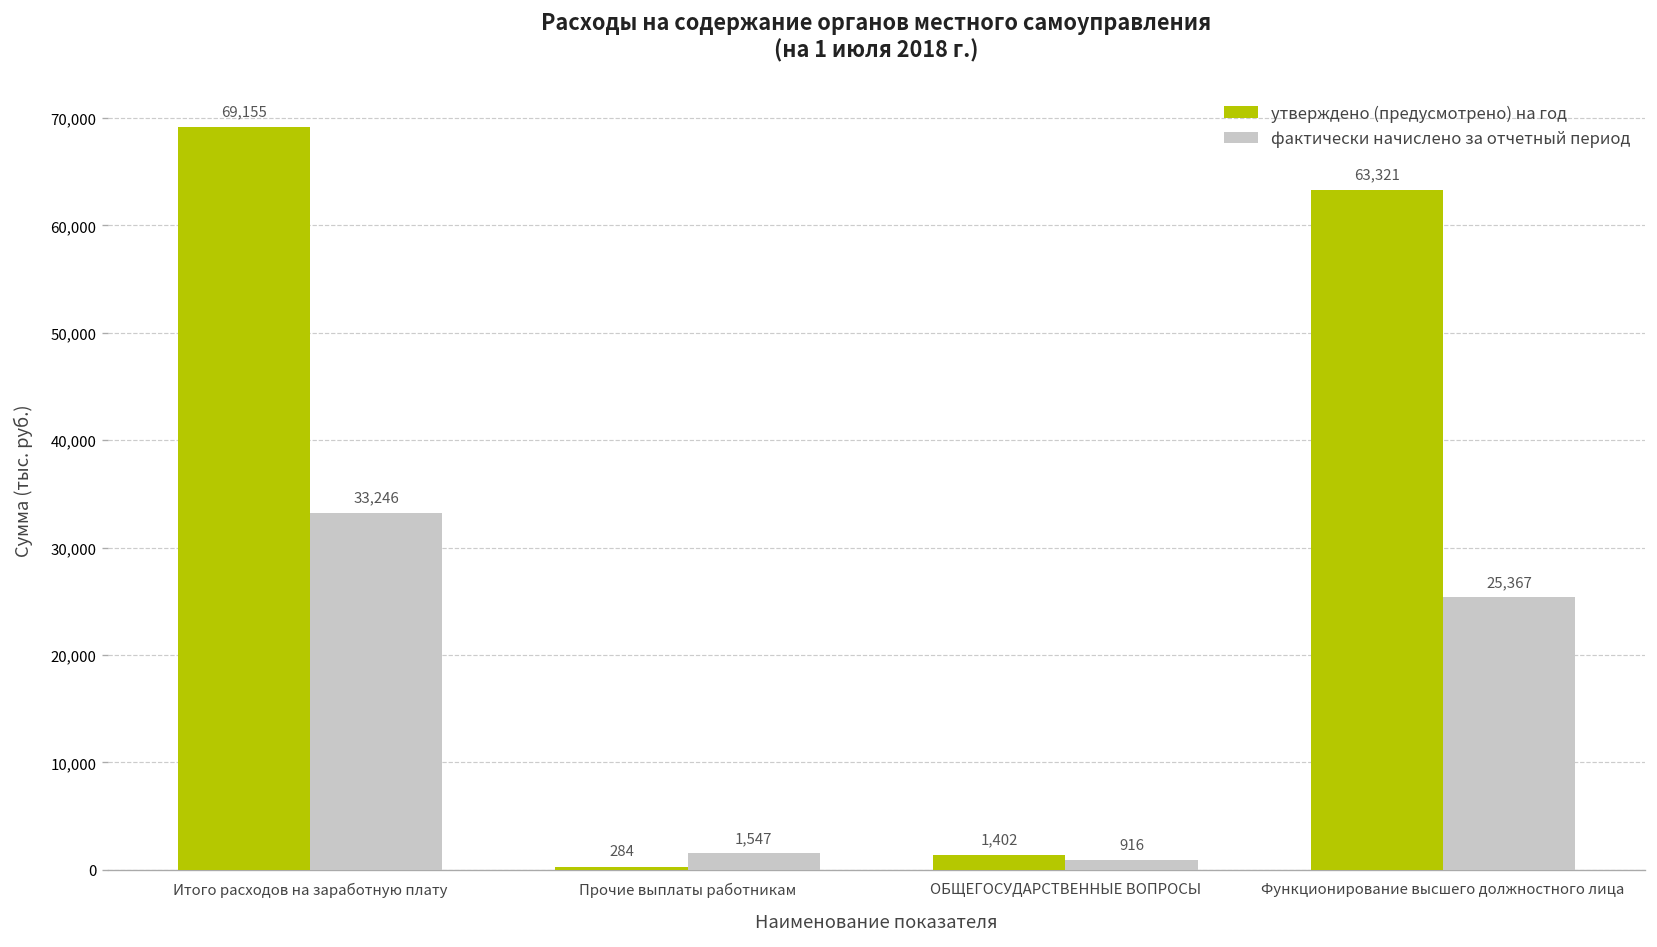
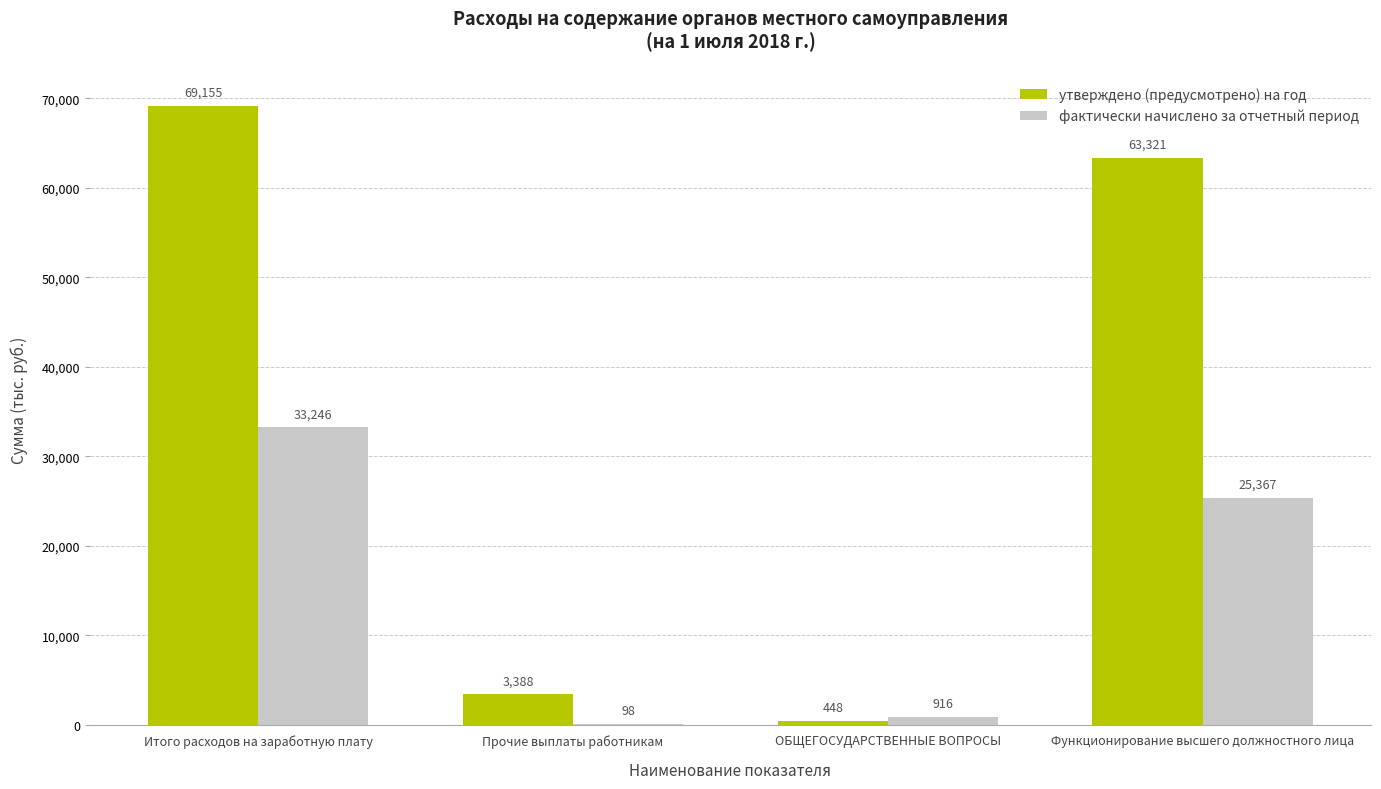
  {
    "утверждено (предусмотрено) на год": {
      "Итого расходов на заработную плату": "69,155",
-     "Прочие выплаты работникам": "284",
-     "ОБЩЕГОСУДАРСТВЕННЫЕ ВОПРОСЫ": "1,402",
+     "Прочие выплаты работникам": "3,388",
+     "ОБЩЕГОСУДАРСТВЕННЫЕ ВОПРОСЫ": "448",
      "Функционирование высшего должностного лица": "63,321"
    },
    "фактически начислено за отчетный период": {
      "Итого расходов на заработную плату": "33,246",
-     "Прочие выплаты работникам": "1,547",
+     "Прочие выплаты работникам": "98",
      "ОБЩЕГОСУДАРСТВЕННЫЕ ВОПРОСЫ": "916",
      "Функционирование высшего должностного лица": "25,367"
    }
  }
